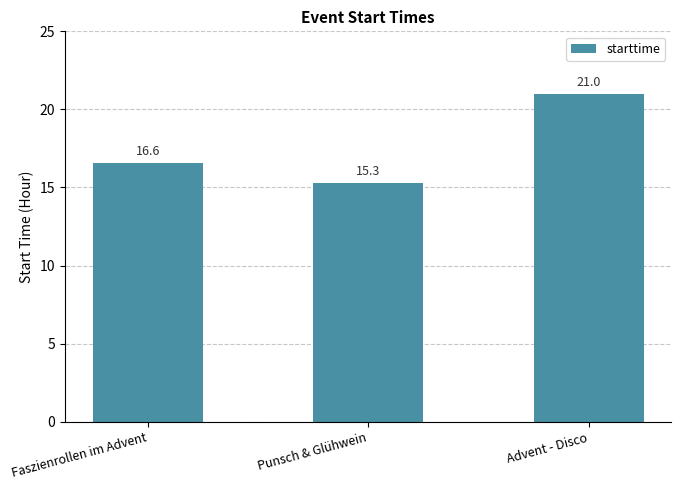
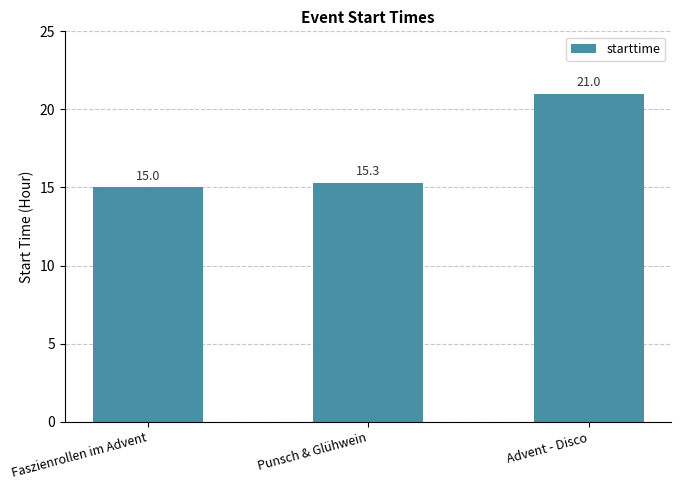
  {
-   "Faszienrollen im Advent": 16.6,
+   "Faszienrollen im Advent": 15.0,
    "Punsch & Glühwein": 15.3,
    "Advent - Disco": 21.0
  }
